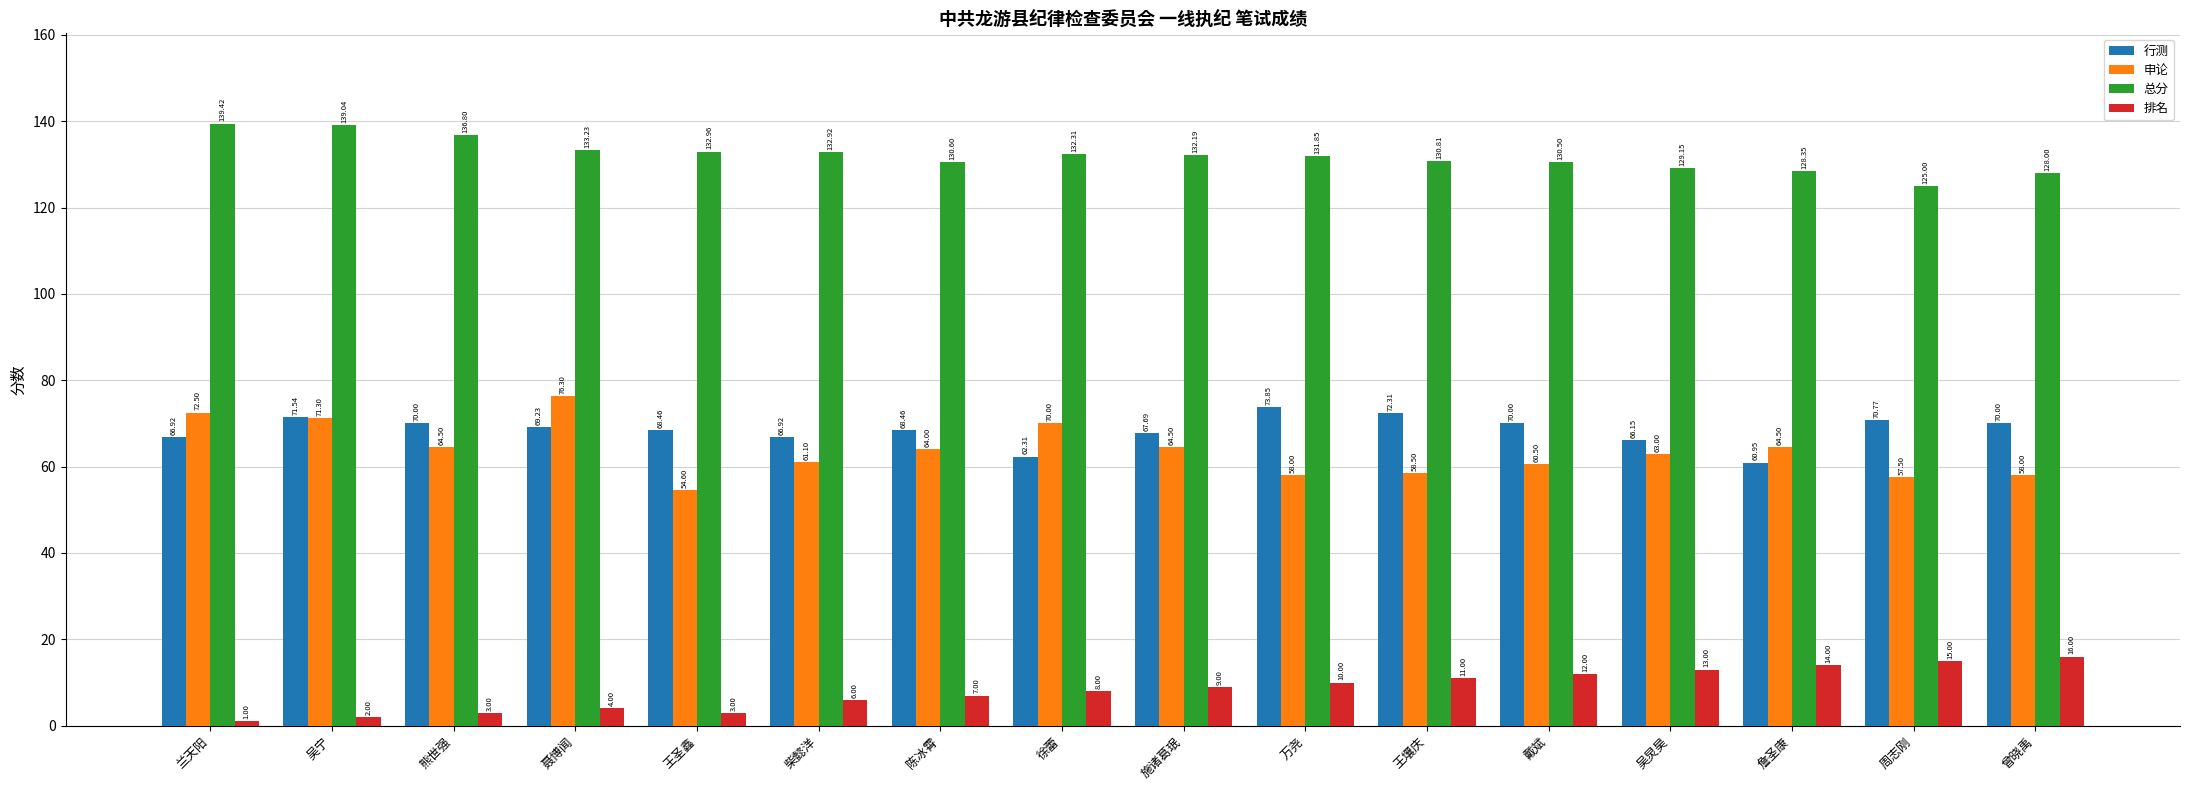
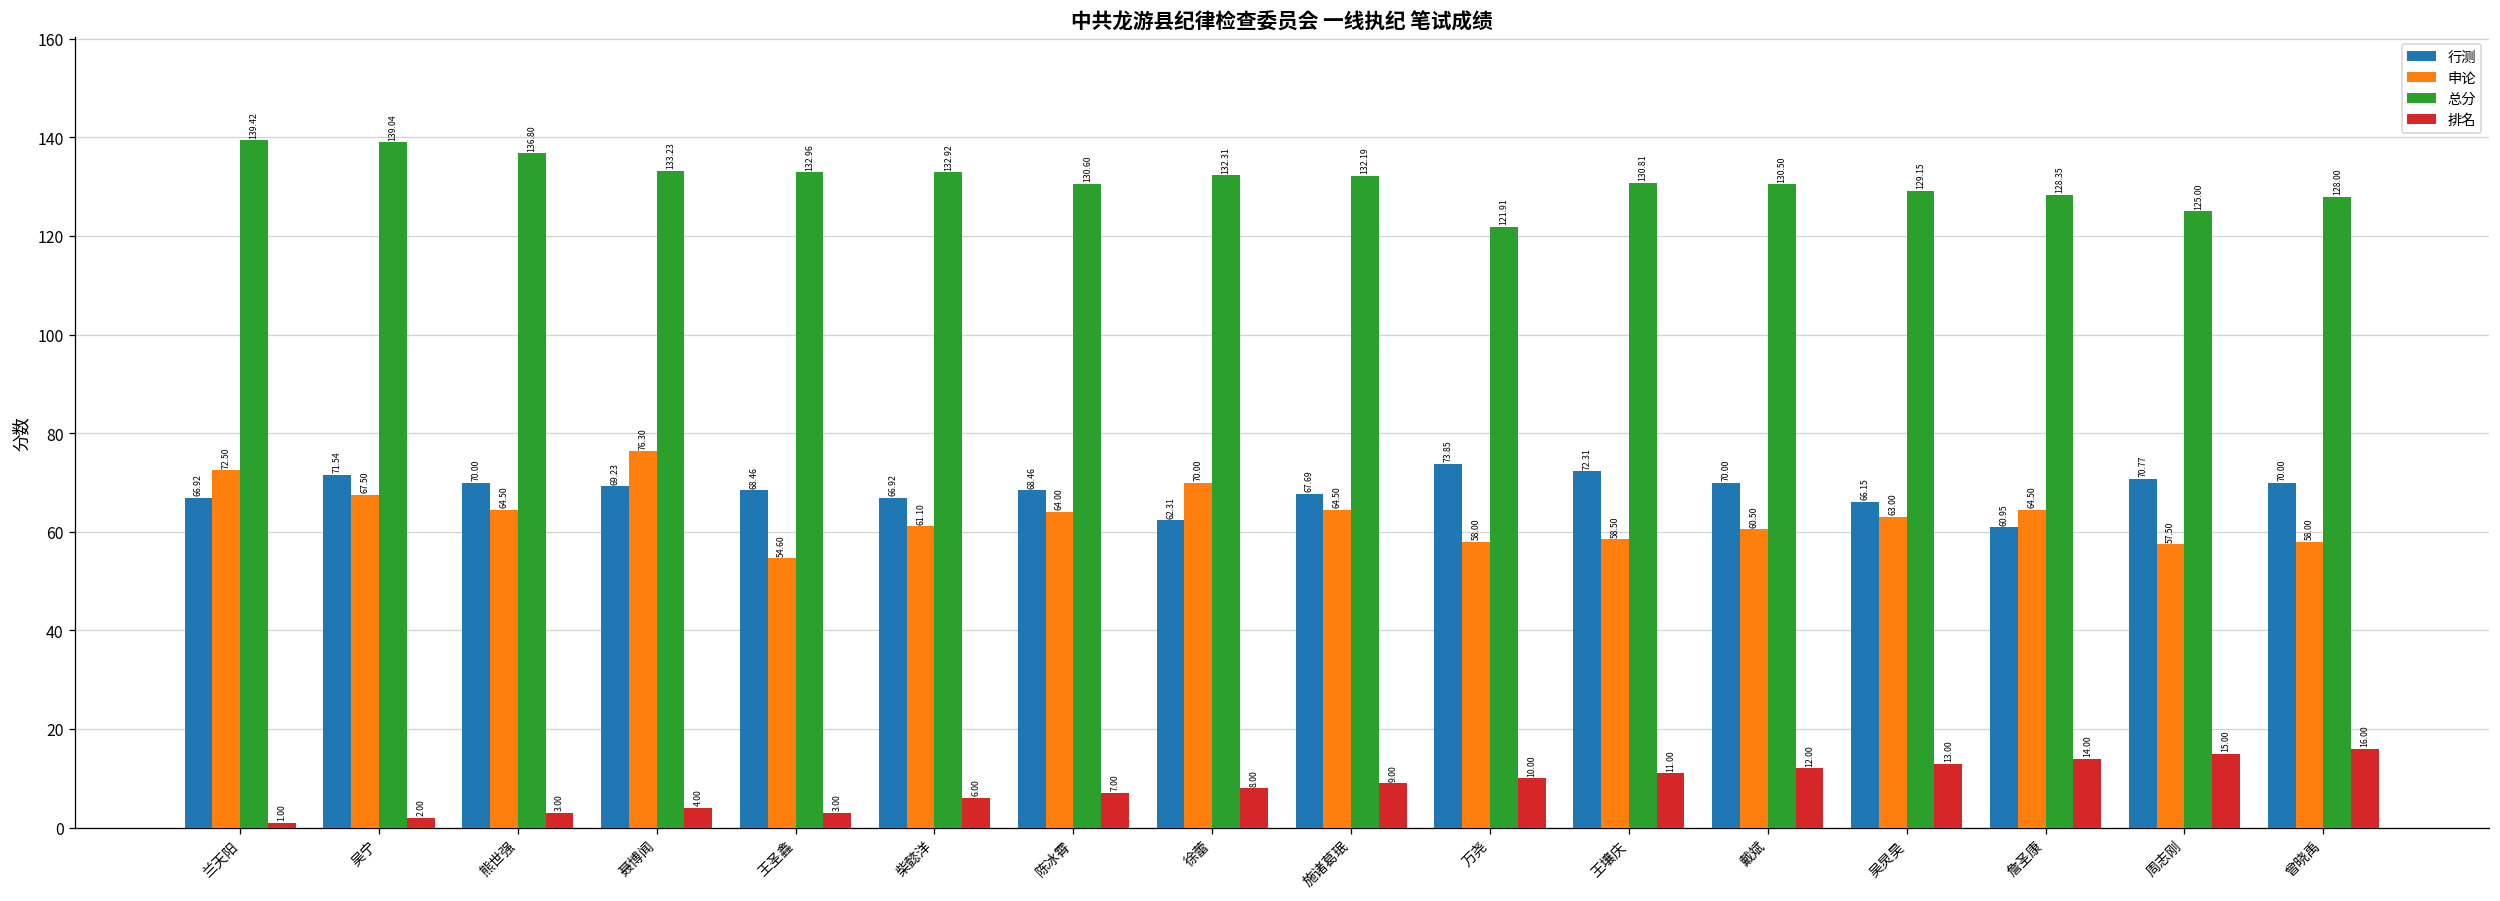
  {
    "行测": {
      "兰天阳": 66.92,
      "吴宁": 71.54,
      "熊世强": 70.00,
      "聂博闻": 69.23,
      "王圣鑫": 68.46,
      "柴懿洋": 66.92,
      "陈冰霄": 68.46,
      "徐蕾": 62.31,
      "施诸葛珉": 67.69,
      "万尧": 73.85,
      "王壤庆": 72.31,
      "戴斌": 70.00,
      "吴炅昊": 66.15,
      "詹圣康": 60.95,
      "周志刚": 70.77,
      "曾晓禹": 70.00
    },
    "申论": {
      "兰天阳": 72.50,
-     "吴宁": 71.30,
+     "吴宁": 67.50,
      "熊世强": 64.50,
      "聂博闻": 76.30,
      "王圣鑫": 54.60,
      "柴懿洋": 61.10,
      "陈冰霄": 64.00,
      "徐蕾": 70.00,
      "施诸葛珉": 64.50,
      "万尧": 58.00,
      "王壤庆": 58.50,
      "戴斌": 60.50,
      "吴炅昊": 63.00,
      "詹圣康": 64.50,
      "周志刚": 57.50,
      "曾晓禹": 58.00
    },
    "总分": {
      "兰天阳": 139.42,
      "吴宁": 139.04,
      "熊世强": 136.80,
      "聂博闻": 133.23,
      "王圣鑫": 132.96,
      "柴懿洋": 132.92,
      "陈冰霄": 130.60,
      "徐蕾": 132.31,
      "施诸葛珉": 132.19,
-     "万尧": 131.85,
+     "万尧": 121.91,
      "王壤庆": 130.81,
      "戴斌": 130.50,
      "吴炅昊": 129.15,
      "詹圣康": 128.35,
      "周志刚": 125.00,
      "曾晓禹": 128.00
    },
    "排名": {
      "兰天阳": 1.00,
      "吴宁": 2.00,
      "熊世强": 3.00,
      "聂博闻": 4.00,
      "王圣鑫": 3.00,
      "柴懿洋": 6.00,
      "陈冰霄": 7.00,
      "徐蕾": 8.00,
      "施诸葛珉": 9.00,
      "万尧": 10.00,
      "王壤庆": 11.00,
      "戴斌": 12.00,
      "吴炅昊": 13.00,
      "詹圣康": 14.00,
      "周志刚": 15.00,
      "曾晓禹": 16.00
    }
  }
